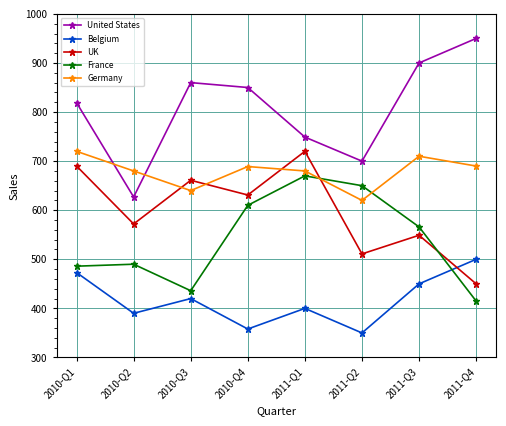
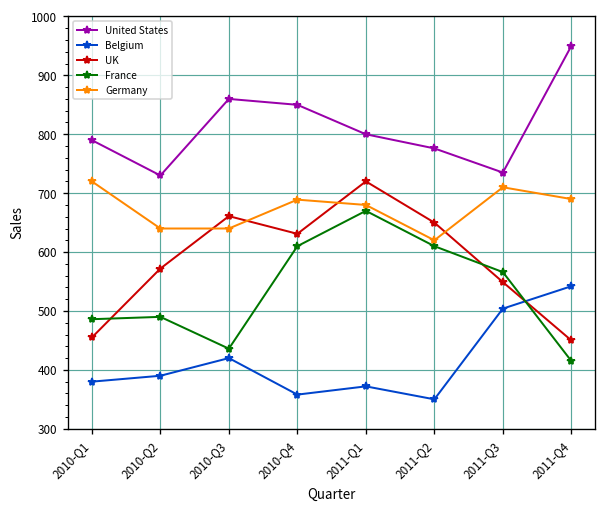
  {
    "United States": {
-     "2010-Q1": 820,
-     "2010-Q2": 630,
+     "2010-Q1": 790,
+     "2010-Q2": 730,
      "2010-Q3": 860,
      "2010-Q4": 850,
-     "2011-Q1": 750,
-     "2011-Q2": 700,
-     "2011-Q3": 900,
+     "2011-Q1": 800,
+     "2011-Q2": 780,
+     "2011-Q3": 740,
      "2011-Q4": 950
    },
    "Belgium": {
-     "2010-Q1": 470,
+     "2010-Q1": 380,
      "2010-Q2": 390,
      "2010-Q3": 420,
      "2010-Q4": 360,
-     "2011-Q1": 400,
+     "2011-Q1": 370,
      "2011-Q2": 350,
-     "2011-Q3": 450,
-     "2011-Q4": 500
+     "2011-Q3": 500,
+     "2011-Q4": 540
    },
    "UK": {
-     "2010-Q1": 690,
+     "2010-Q1": 460,
      "2010-Q2": 570,
      "2010-Q3": 660,
      "2010-Q4": 630,
      "2011-Q1": 720,
-     "2011-Q2": 510,
+     "2011-Q2": 650,
      "2011-Q3": 550,
      "2011-Q4": 450
    },
    "France": {
      "2010-Q1": 490,
      "2010-Q2": 490,
      "2010-Q3": 440,
      "2010-Q4": 610,
      "2011-Q1": 670,
-     "2011-Q2": 650,
+     "2011-Q2": 610,
      "2011-Q3": 570,
      "2011-Q4": 420
    },
    "Germany": {
      "2010-Q1": 720,
-     "2010-Q2": 680,
+     "2010-Q2": 640,
      "2010-Q3": 640,
      "2010-Q4": 690,
      "2011-Q1": 680,
      "2011-Q2": 620,
      "2011-Q3": 710,
      "2011-Q4": 690
    }
  }
